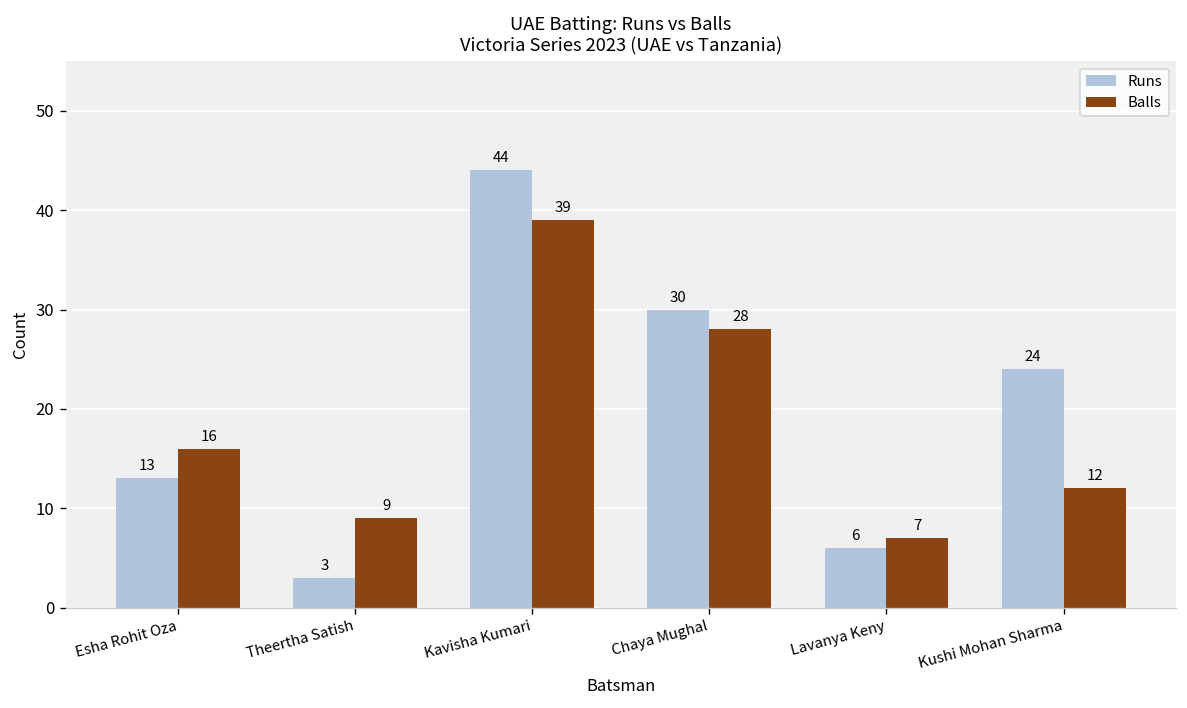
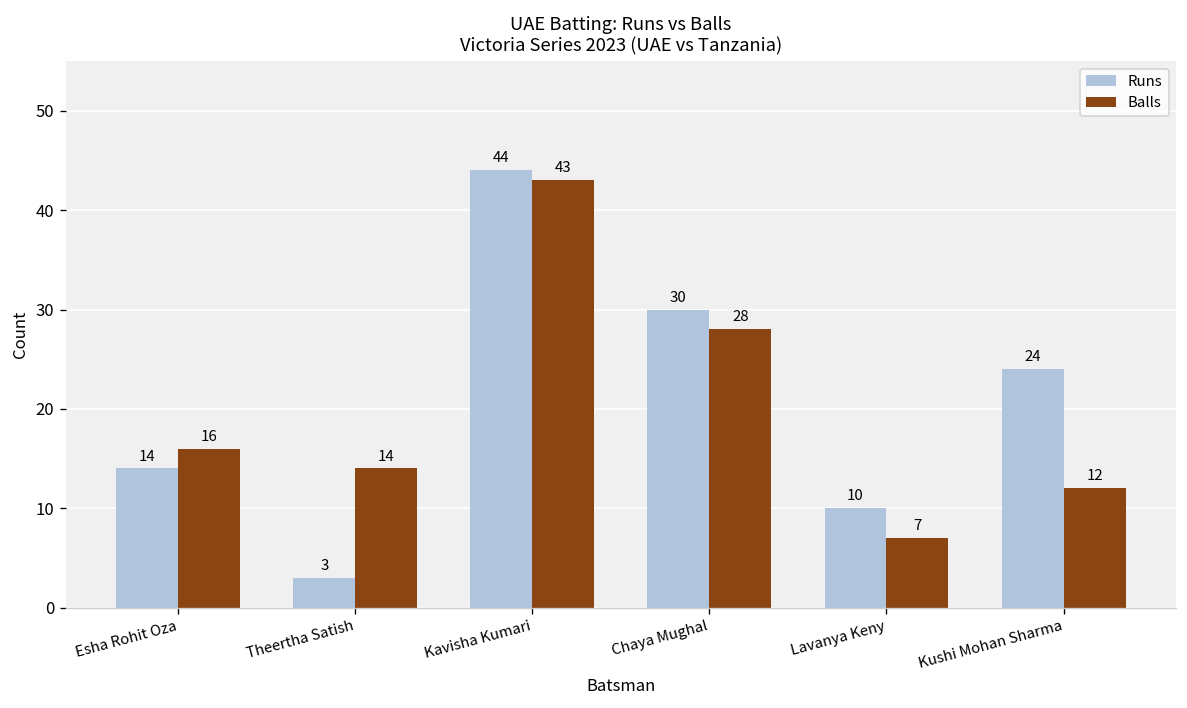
  {
    "Runs": {
-     "Esha Rohit Oza": 13,
+     "Esha Rohit Oza": 14,
      "Theertha Satish": 3,
      "Kavisha Kumari": 44,
      "Chaya Mughal": 30,
-     "Lavanya Keny": 6,
+     "Lavanya Keny": 10,
      "Kushi Mohan Sharma": 24
    },
    "Balls": {
      "Esha Rohit Oza": 16,
-     "Theertha Satish": 9,
-     "Kavisha Kumari": 39,
+     "Theertha Satish": 14,
+     "Kavisha Kumari": 43,
      "Chaya Mughal": 28,
      "Lavanya Keny": 7,
      "Kushi Mohan Sharma": 12
    }
  }
